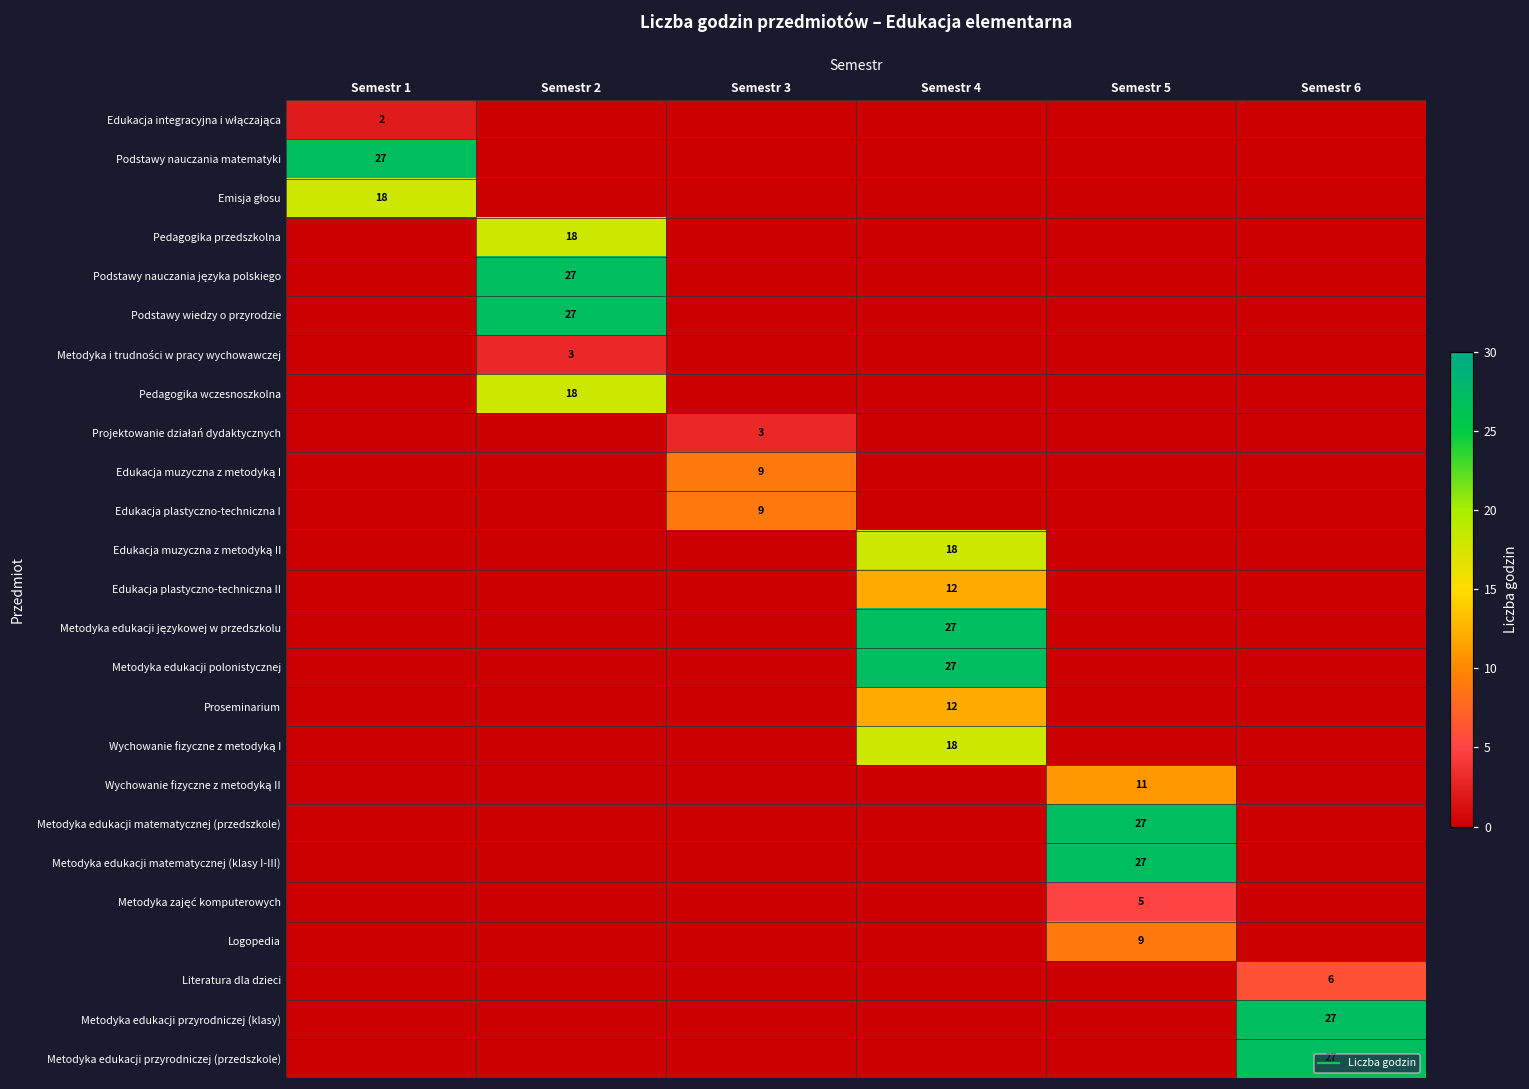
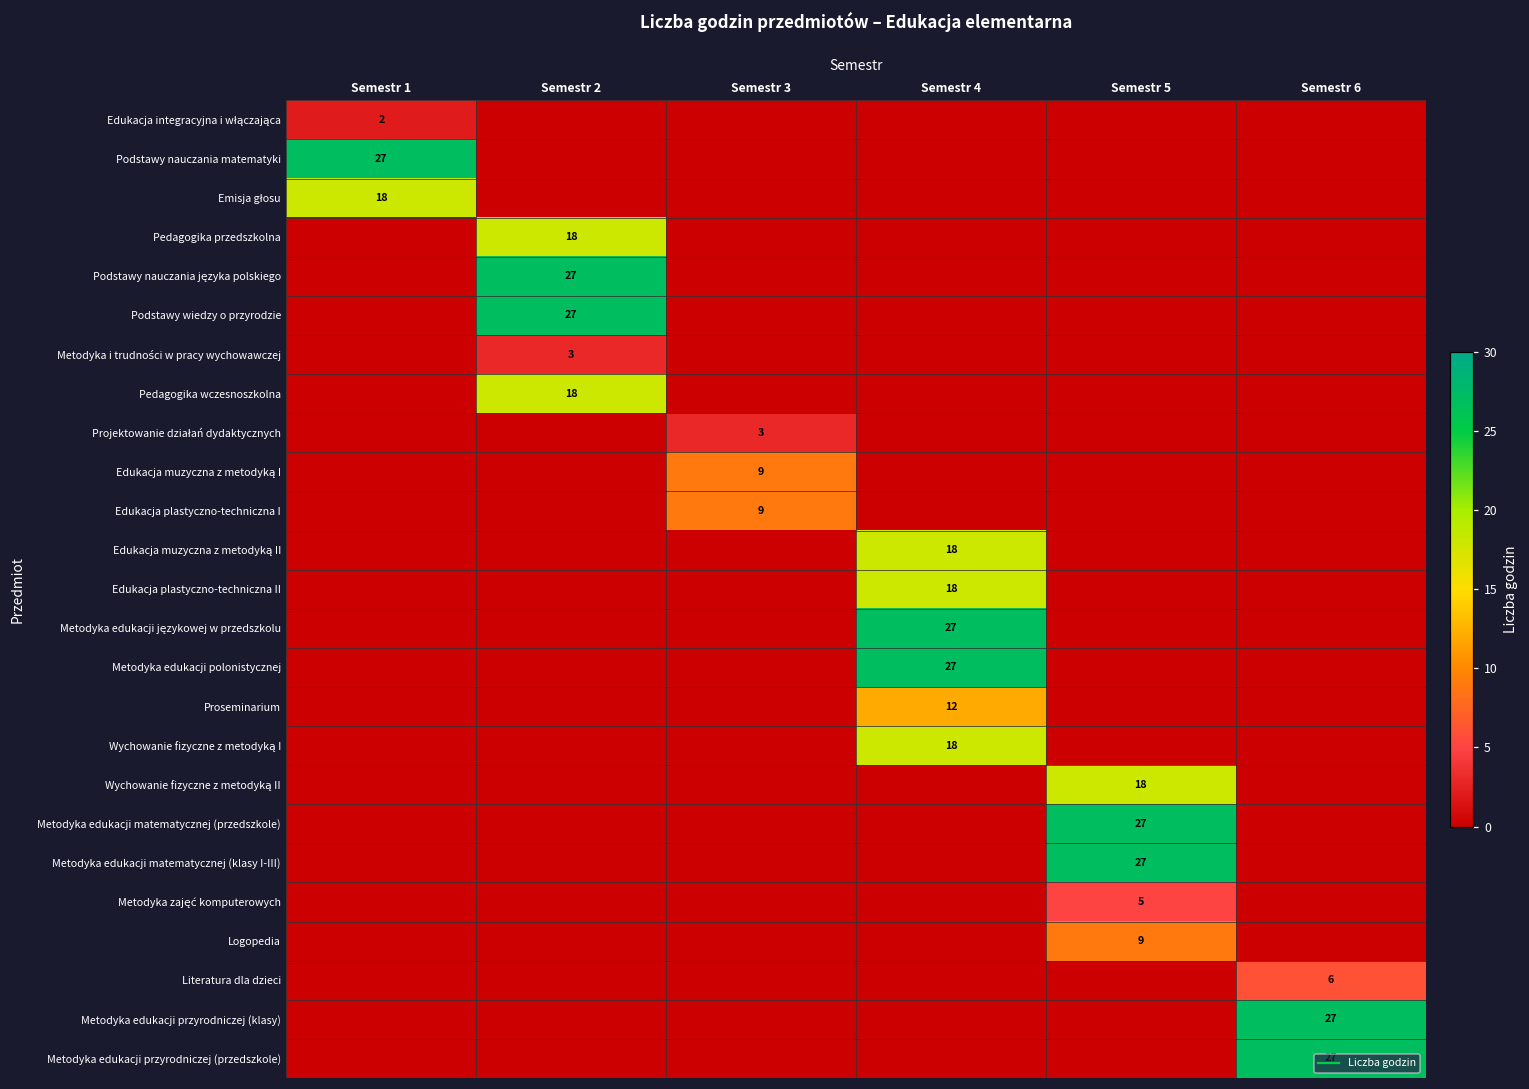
  {
    "Edukacja integracyjna i włączająca": {
      "Semestr 1": 2
    },
    "Podstawy nauczania matematyki": {
      "Semestr 1": 27
    },
    "Emisja głosu": {
      "Semestr 1": 18
    },
    "Pedagogika przedszkolna": {
      "Semestr 2": 18
    },
    "Podstawy nauczania języka polskiego": {
      "Semestr 2": 27
    },
    "Podstawy wiedzy o przyrodzie": {
      "Semestr 2": 27
    },
    "Metodyka i trudności w pracy wychowawczej": {
      "Semestr 2": 3
    },
    "Pedagogika wczesnoszkolna": {
      "Semestr 2": 18
    },
    "Projektowanie działań dydaktycznych": {
      "Semestr 3": 3
    },
    "Edukacja muzyczna z metodyką I": {
      "Semestr 3": 9
    },
    "Edukacja plastyczno-techniczna I": {
      "Semestr 3": 9
    },
    "Edukacja muzyczna z metodyką II": {
      "Semestr 4": 18
    },
    "Edukacja plastyczno-techniczna II": {
-     "Semestr 4": 12
+     "Semestr 4": 18
    },
    "Metodyka edukacji językowej w przedszkolu": {
      "Semestr 4": 27
    },
    "Metodyka edukacji polonistycznej": {
      "Semestr 4": 27
    },
    "Proseminarium": {
      "Semestr 4": 12
    },
    "Wychowanie fizyczne z metodyką I": {
      "Semestr 4": 18
    },
    "Wychowanie fizyczne z metodyką II": {
-     "Semestr 5": 11
+     "Semestr 5": 18
    },
    "Metodyka edukacji matematycznej (przedszkole)": {
      "Semestr 5": 27
    },
    "Metodyka edukacji matematycznej (klasy I-III)": {
      "Semestr 5": 27
    },
    "Metodyka zajęć komputerowych": {
      "Semestr 5": 5
    },
    "Logopedia": {
      "Semestr 5": 9
    },
    "Literatura dla dzieci": {
      "Semestr 6": 6
    },
    "Metodyka edukacji przyrodniczej (klasy)": {
      "Semestr 6": 27
    }
  }
